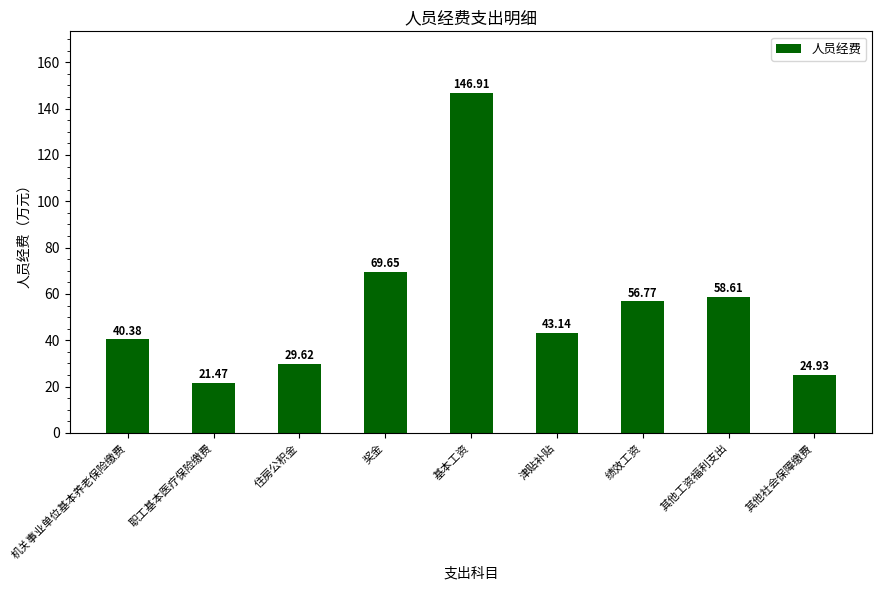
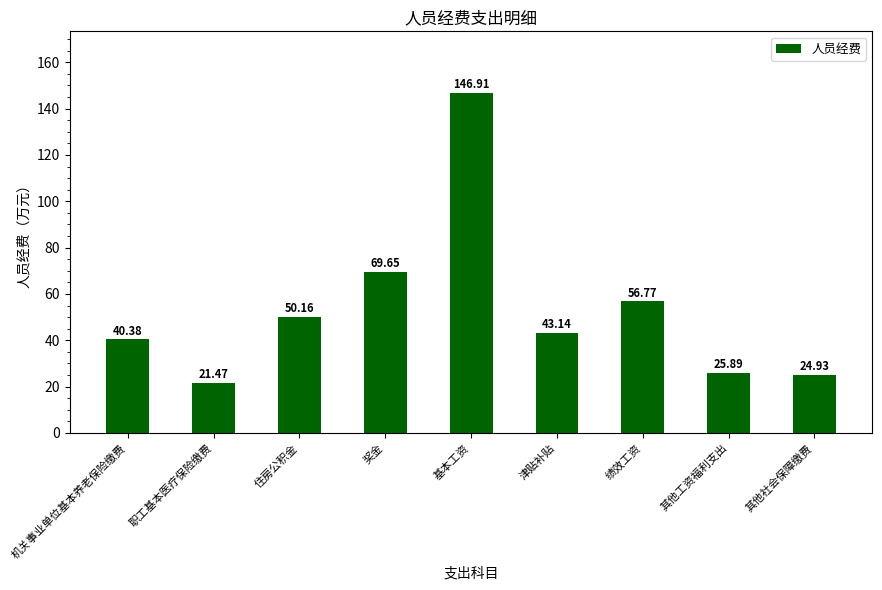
  {
    "机关事业单位基本养老保险缴费": 40.38,
    "职工基本医疗保险缴费": 21.47,
-   "住房公积金": 29.62,
+   "住房公积金": 50.16,
    "奖金": 69.65,
    "基本工资": 146.91,
    "津贴补贴": 43.14,
    "绩效工资": 56.77,
-   "其他工资福利支出": 58.61,
+   "其他工资福利支出": 25.89,
    "其他社会保障缴费": 24.93
  }
